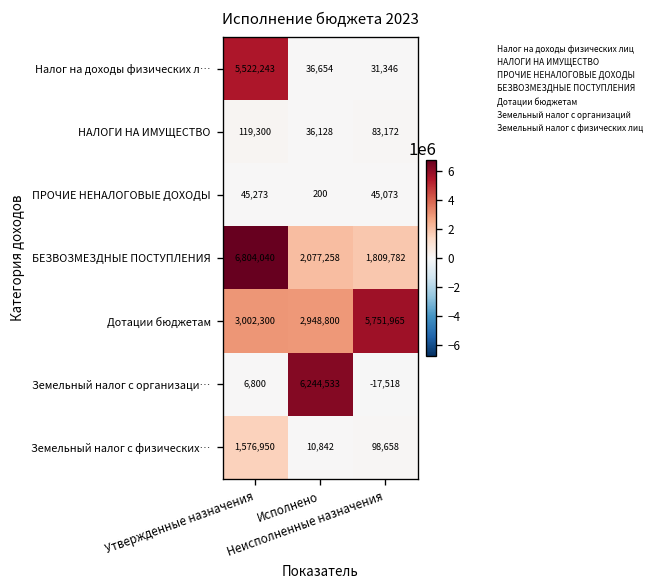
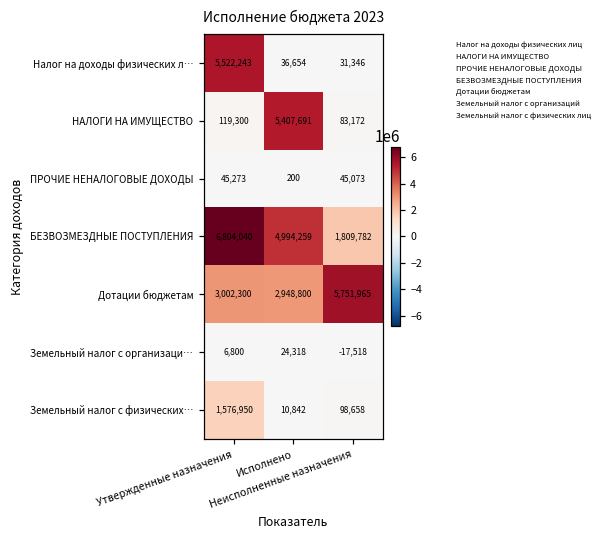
  {
    "Налог на доходы физических л…": {
      "Утвержденные назначения": "5,522,243",
      "Исполнено": "36,654",
      "Неисполненные назначения": "31,346"
    },
    "НАЛОГИ НА ИМУЩЕСТВО": {
      "Утвержденные назначения": "119,300",
-     "Исполнено": "36,128",
+     "Исполнено": "5,407,691",
      "Неисполненные назначения": "83,172"
    },
    "ПРОЧИЕ НЕНАЛОГОВЫЕ ДОХОДЫ": {
      "Утвержденные назначения": "45,273",
      "Исполнено": "200",
      "Неисполненные назначения": "45,073"
    },
    "БЕЗВОЗМЕЗДНЫЕ ПОСТУПЛЕНИЯ": {
      "Утвержденные назначения": "6,804,040",
-     "Исполнено": "2,077,258",
+     "Исполнено": "4,994,259",
      "Неисполненные назначения": "1,809,782"
    },
    "Дотации бюджетам": {
      "Утвержденные назначения": "3,002,300",
      "Исполнено": "2,948,800",
      "Неисполненные назначения": "5,751,965"
    },
    "Земельный налог с организаци…": {
      "Утвержденные назначения": "6,800",
-     "Исполнено": "6,244,533",
+     "Исполнено": "24,318",
      "Неисполненные назначения": "-17,518"
    },
    "Земельный налог с физических…": {
      "Утвержденные назначения": "1,576,950",
      "Исполнено": "10,842",
      "Неисполненные назначения": "98,658"
    }
  }
